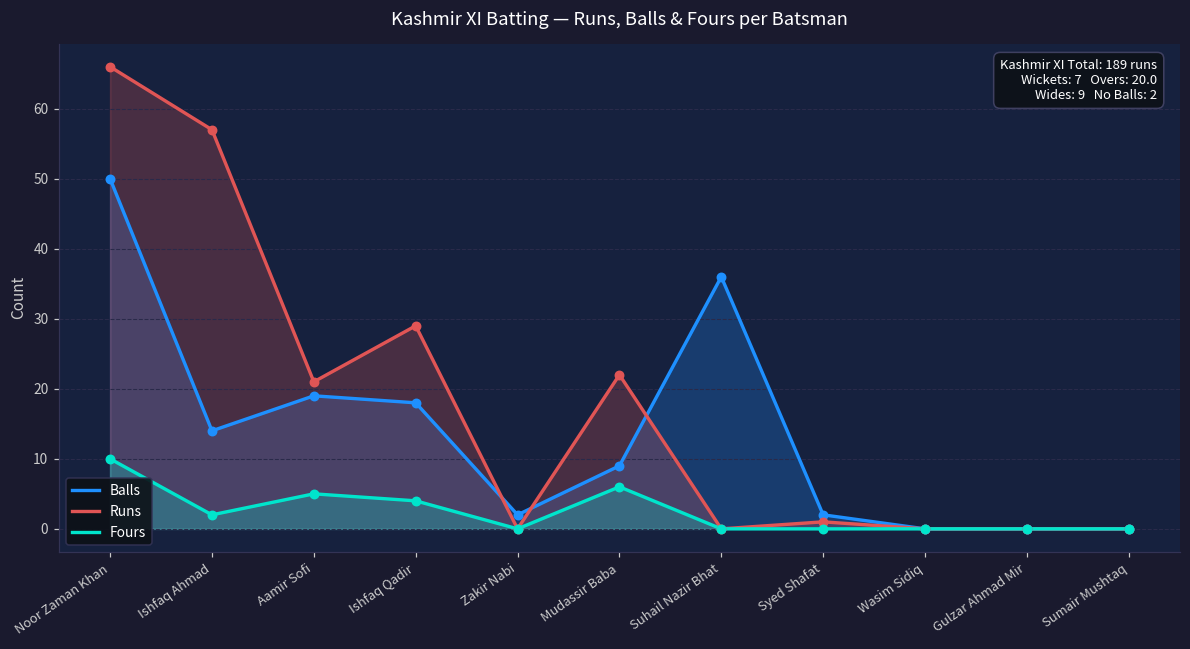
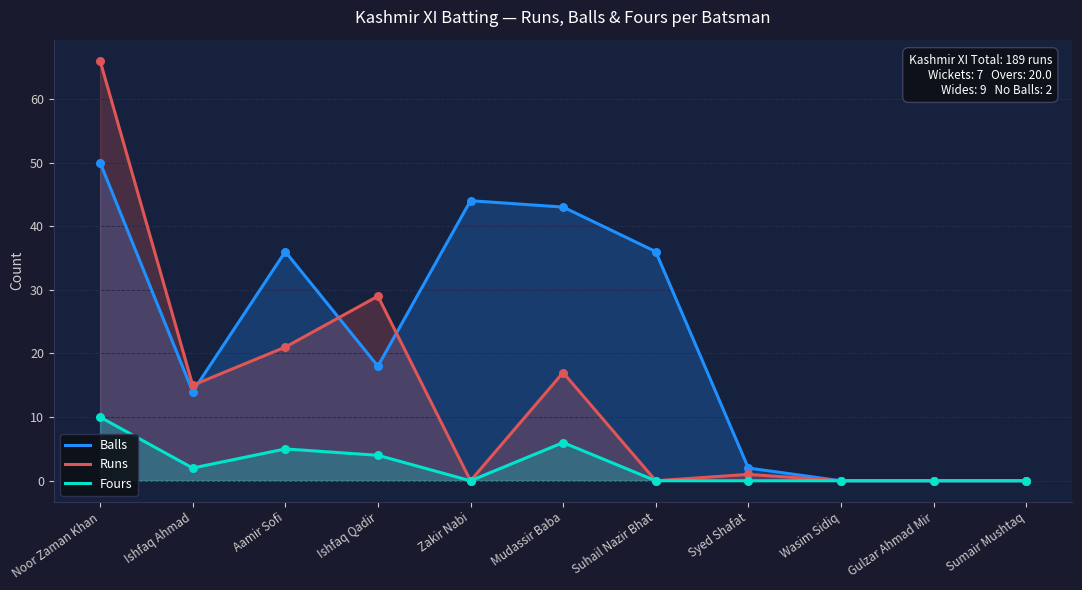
  {
    "Balls": {
      "Noor Zaman Khan": 50,
      "Ishfaq Ahmad": 14,
-     "Aamir Sofi": 19,
+     "Aamir Sofi": 36,
      "Ishfaq Qadir": 18,
-     "Zakir Nabi": 2,
-     "Mudassir Baba": 9,
+     "Zakir Nabi": 44,
+     "Mudassir Baba": 43,
      "Suhail Nazir Bhat": 36,
      "Syed Shafat": 2
    },
    "Runs": {
      "Noor Zaman Khan": 66,
-     "Ishfaq Ahmad": 57,
+     "Ishfaq Ahmad": 15,
      "Aamir Sofi": 21,
      "Ishfaq Qadir": 29,
-     "Mudassir Baba": 22,
+     "Mudassir Baba": 17,
      "Syed Shafat": 1
    },
    "Fours": {
      "Noor Zaman Khan": 10,
      "Ishfaq Ahmad": 2,
      "Aamir Sofi": 5,
      "Ishfaq Qadir": 4,
      "Mudassir Baba": 6,
      "Syed Shafat": 0
    }
  }
